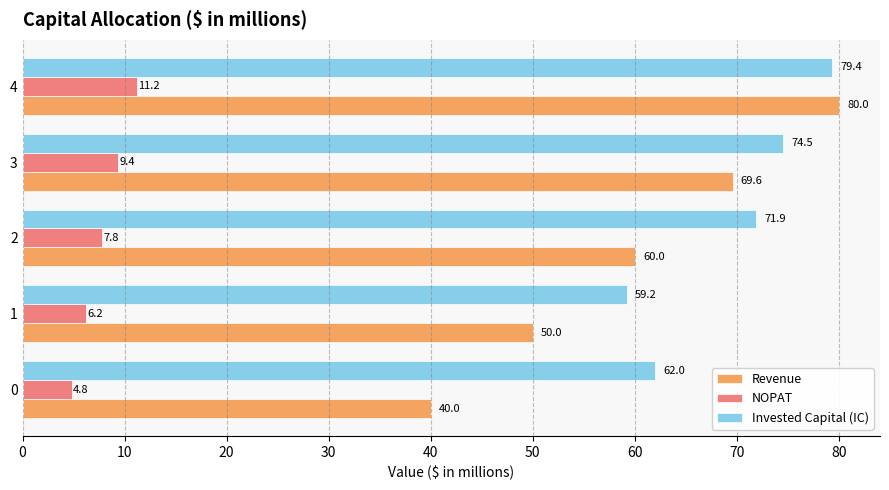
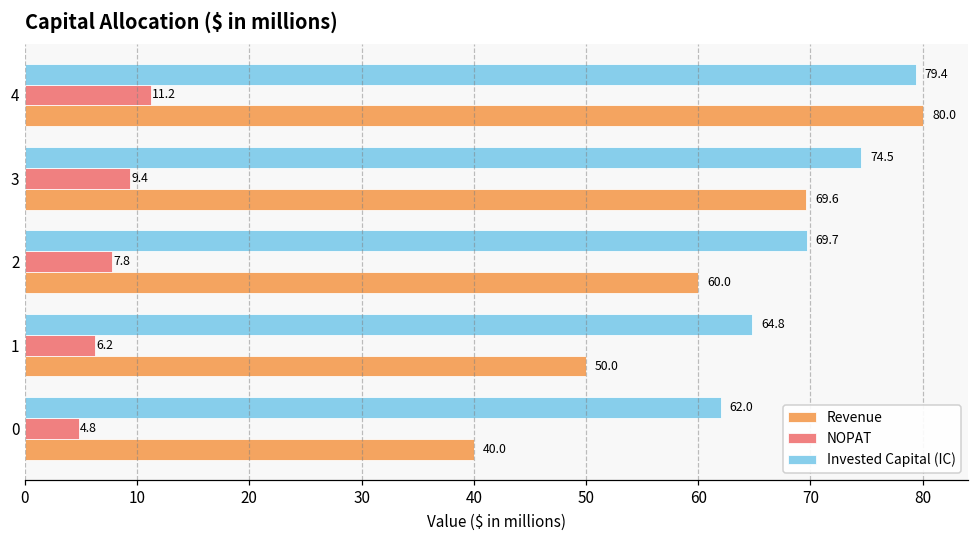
  {
    "Invested Capital (IC)": {
      "4": 79.4,
      "3": 74.5,
-     "2": 71.9,
-     "1": 59.2,
+     "2": 69.7,
+     "1": 64.8,
      "0": 62.0
    }
  }
